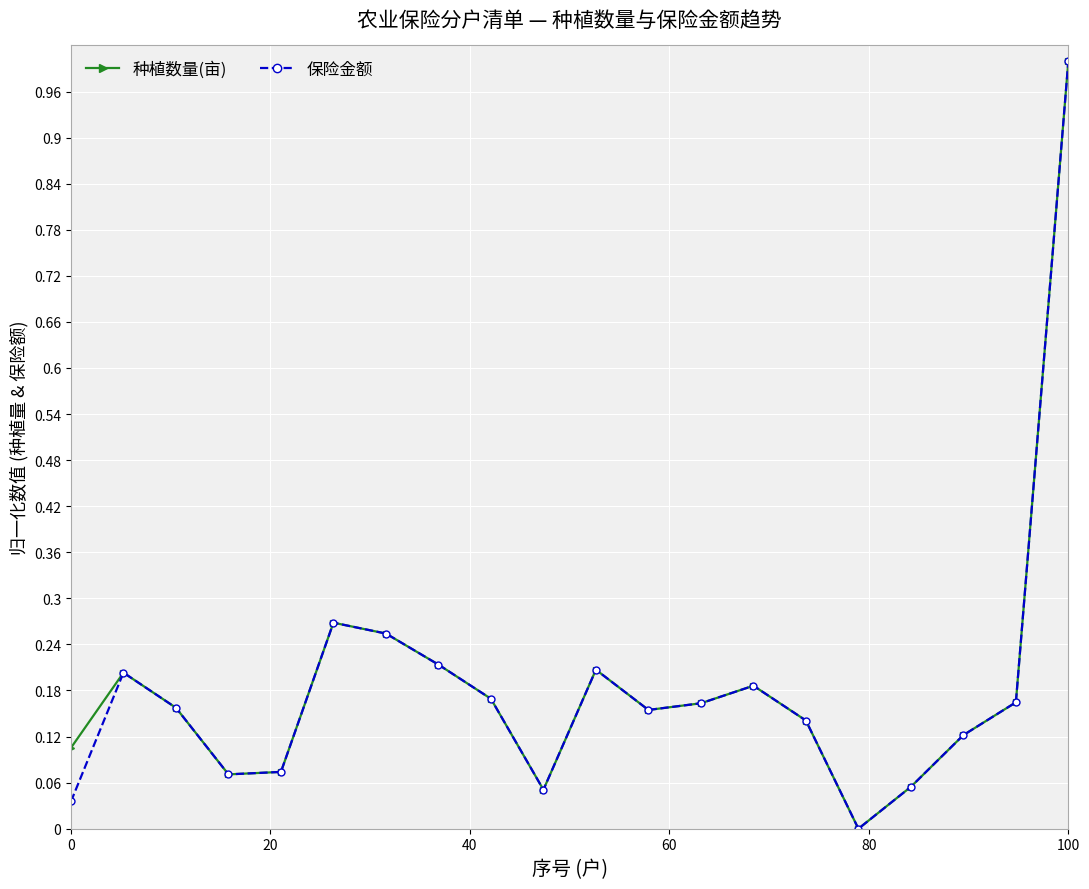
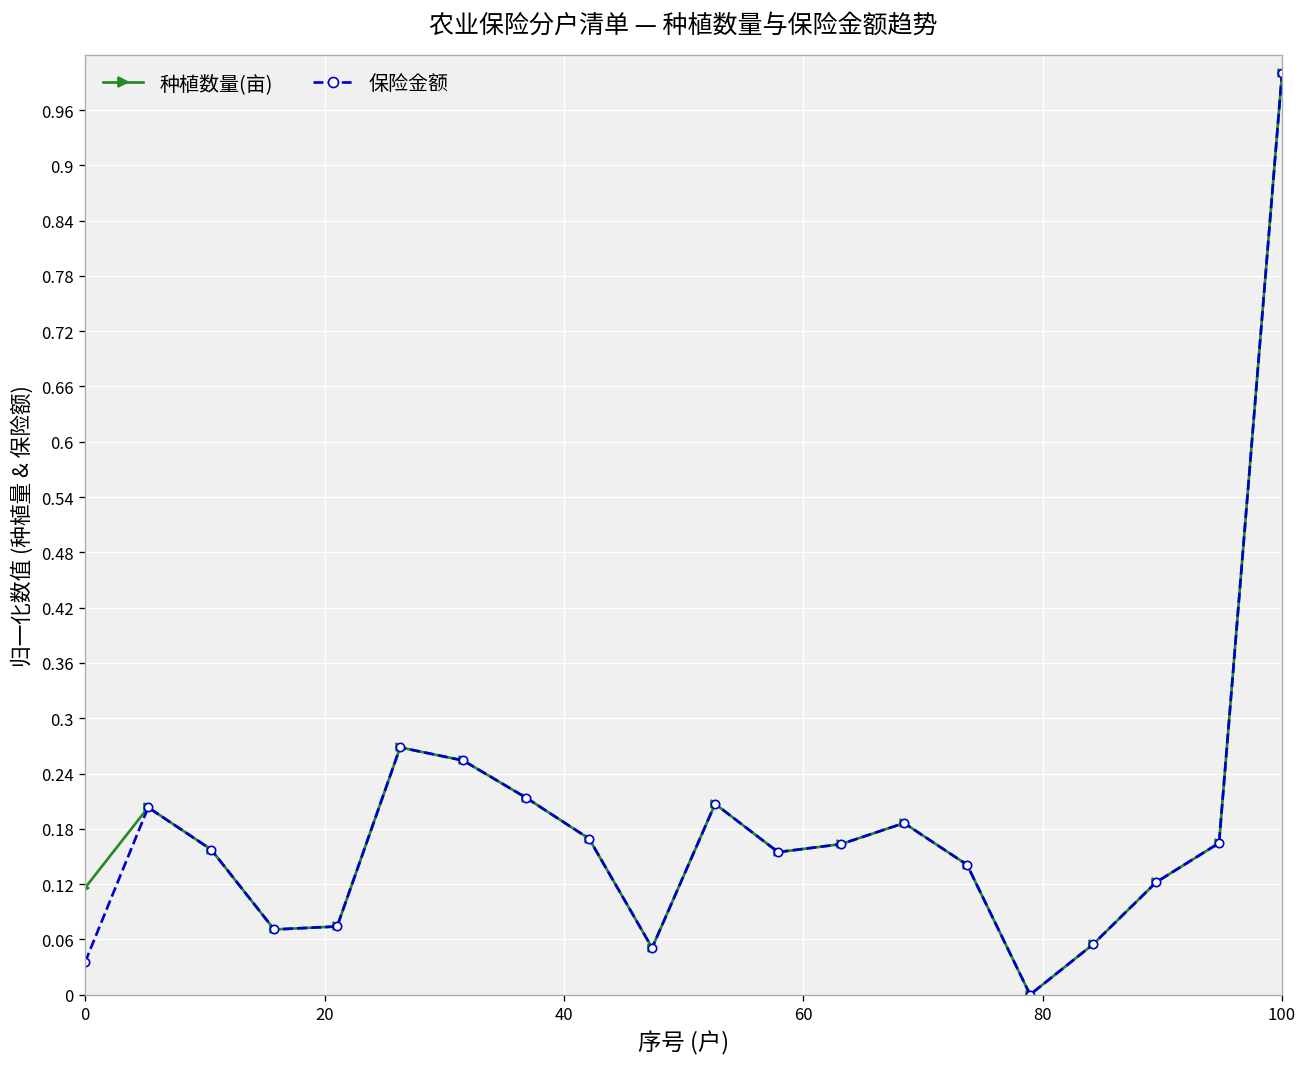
  {
    "种植数量(亩)": {
-     "0": 0.11
+     "0": 0.12
    },
    "保险金额": {
      "0": 0.04
    }
  }
